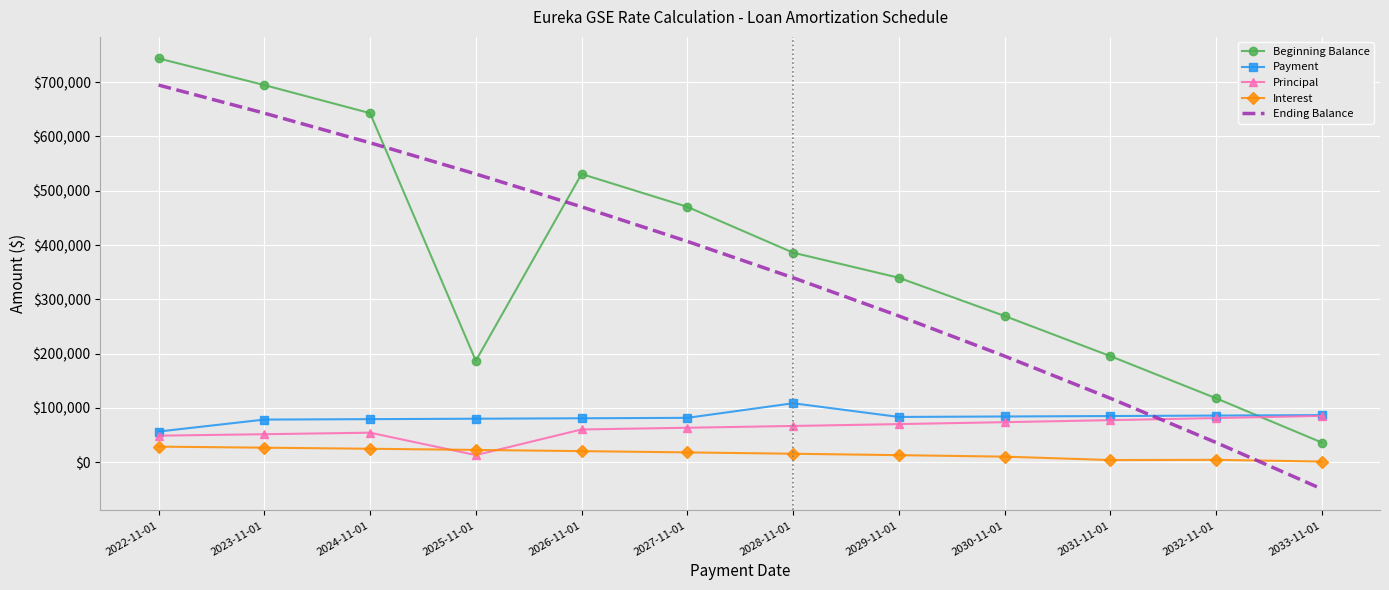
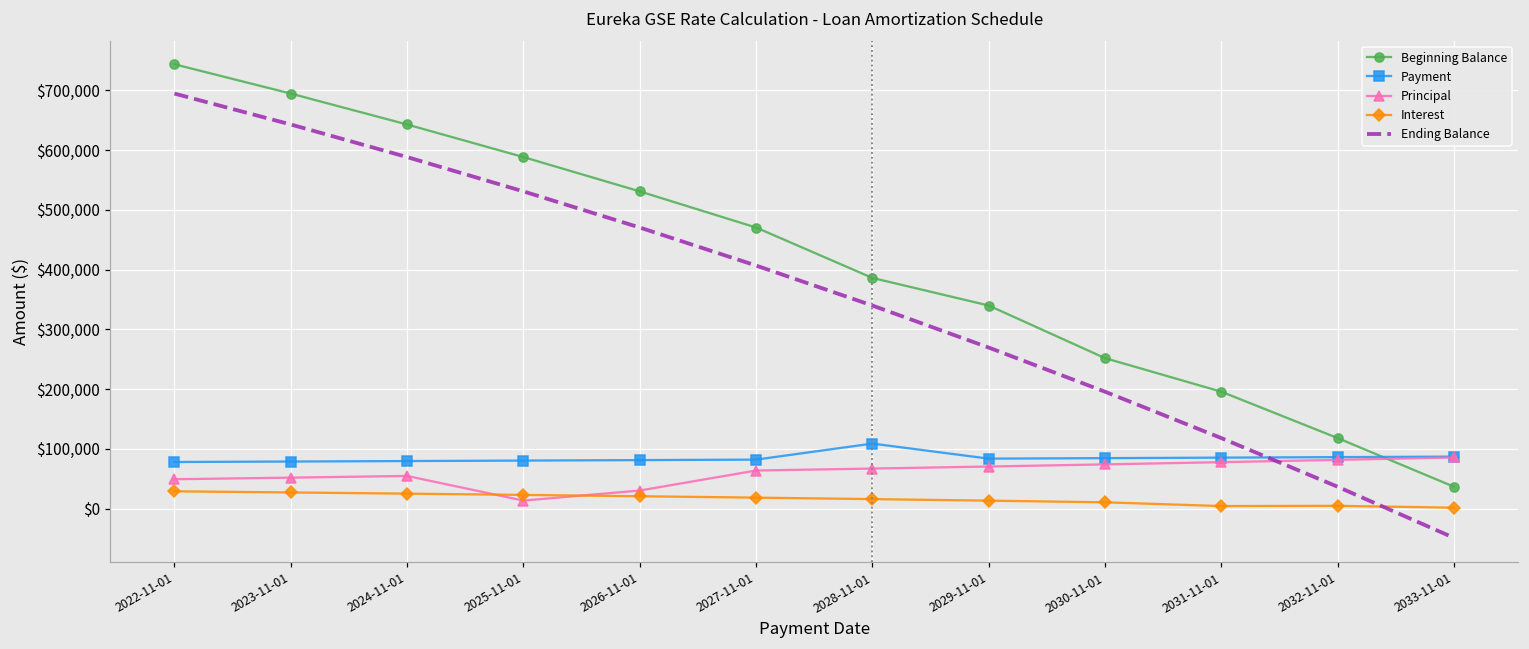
  {
    "Beginning Balance": {
      "2022-11-01": "$740,000",
      "2023-11-01": "$690,000",
      "2024-11-01": "$640,000",
-     "2025-11-01": "$190,000",
+     "2025-11-01": "$590,000",
      "2026-11-01": "$530,000",
      "2027-11-01": "$470,000",
      "2028-11-01": "$390,000",
      "2029-11-01": "$340,000",
-     "2030-11-01": "$270,000",
+     "2030-11-01": "$250,000",
      "2031-11-01": "$200,000",
      "2032-11-01": "$120,000",
      "2033-11-01": "$40,000"
    },
    "Payment": {
-     "2022-11-01": "$60,000",
+     "2022-11-01": "$80,000",
      "2023-11-01": "$80,000",
      "2024-11-01": "$80,000",
      "2025-11-01": "$80,000",
      "2026-11-01": "$80,000",
      "2027-11-01": "$80,000",
      "2028-11-01": "$110,000",
      "2029-11-01": "$80,000",
      "2030-11-01": "$80,000",
      "2031-11-01": "$90,000"
    },
    "Principal": {
      "2022-11-01": "$50,000",
      "2023-11-01": "$50,000",
      "2024-11-01": "$50,000",
      "2025-11-01": "$10,000",
-     "2026-11-01": "$60,000",
+     "2026-11-01": "$30,000",
      "2027-11-01": "$60,000",
      "2028-11-01": "$70,000",
      "2029-11-01": "$70,000",
      "2030-11-01": "$70,000",
      "2031-11-01": "$80,000"
    },
    "Interest": {
      "2022-11-01": "$30,000",
      "2023-11-01": "$30,000",
      "2024-11-01": "$20,000",
      "2025-11-01": "$20,000",
      "2026-11-01": "$20,000",
      "2027-11-01": "$20,000",
      "2028-11-01": "$20,000",
      "2029-11-01": "$10,000",
      "2030-11-01": "$10,000",
      "2031-11-01": "$0",
      "2032-11-01": "$0",
      "2033-11-01": "$0"
    },
    "Ending Balance": {
      "2022-11-01": "$690,000",
      "2023-11-01": "$640,000",
      "2024-11-01": "$590,000",
      "2025-11-01": "$530,000",
      "2026-11-01": "$470,000",
      "2027-11-01": "$410,000",
      "2028-11-01": "$340,000",
      "2029-11-01": "$270,000",
      "2030-11-01": "$200,000",
      "2031-11-01": "$120,000",
      "2032-11-01": "$40,000",
      "2033-11-01": "$-50,000"
    }
  }
